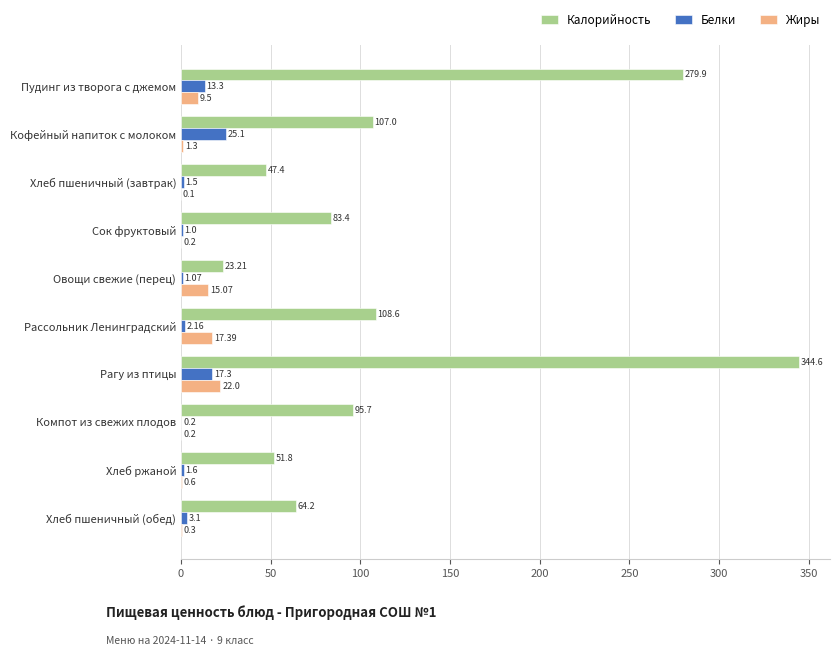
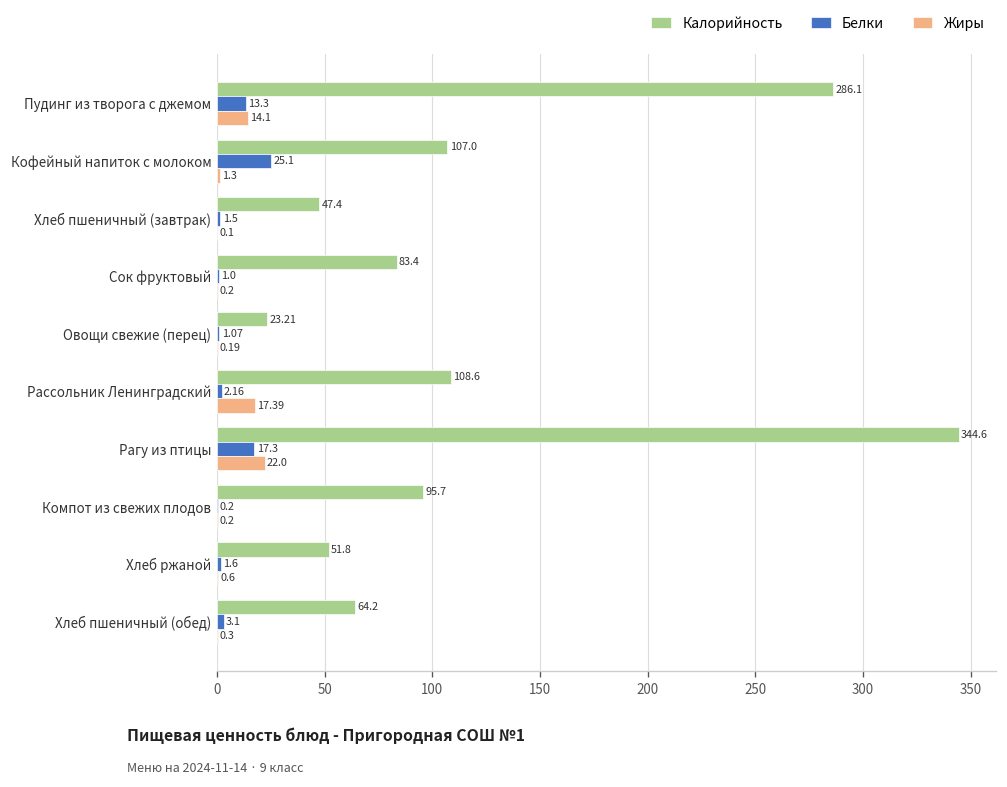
  {
    "Калорийность": {
-     "Пудинг из творога с джемом": 279.9,
+     "Пудинг из творога с джемом": 286.1,
      "Кофейный напиток с молоком": 107.0,
      "Хлеб пшеничный (завтрак)": 47.4,
      "Сок фруктовый": 83.4,
      "Овощи свежие (перец)": 23.21,
      "Рассольник Ленинградский": 108.6,
      "Рагу из птицы": 344.6,
      "Компот из свежих плодов": 95.7,
      "Хлеб ржаной": 51.8,
      "Хлеб пшеничный (обед)": 64.2
    },
    "Белки": {
      "Пудинг из творога с джемом": 13.3,
      "Кофейный напиток с молоком": 25.1,
      "Хлеб пшеничный (завтрак)": 1.5,
      "Сок фруктовый": 1.0,
      "Овощи свежие (перец)": 1.07,
      "Рассольник Ленинградский": 2.16,
      "Рагу из птицы": 17.3,
      "Компот из свежих плодов": 0.2,
      "Хлеб ржаной": 1.6,
      "Хлеб пшеничный (обед)": 3.1
    },
    "Жиры": {
-     "Пудинг из творога с джемом": 9.5,
+     "Пудинг из творога с джемом": 14.1,
      "Кофейный напиток с молоком": 1.3,
      "Хлеб пшеничный (завтрак)": 0.1,
      "Сок фруктовый": 0.2,
-     "Овощи свежие (перец)": 15.07,
+     "Овощи свежие (перец)": 0.19,
      "Рассольник Ленинградский": 17.39,
      "Рагу из птицы": 22.0,
      "Компот из свежих плодов": 0.2,
      "Хлеб ржаной": 0.6,
      "Хлеб пшеничный (обед)": 0.3
    }
  }
